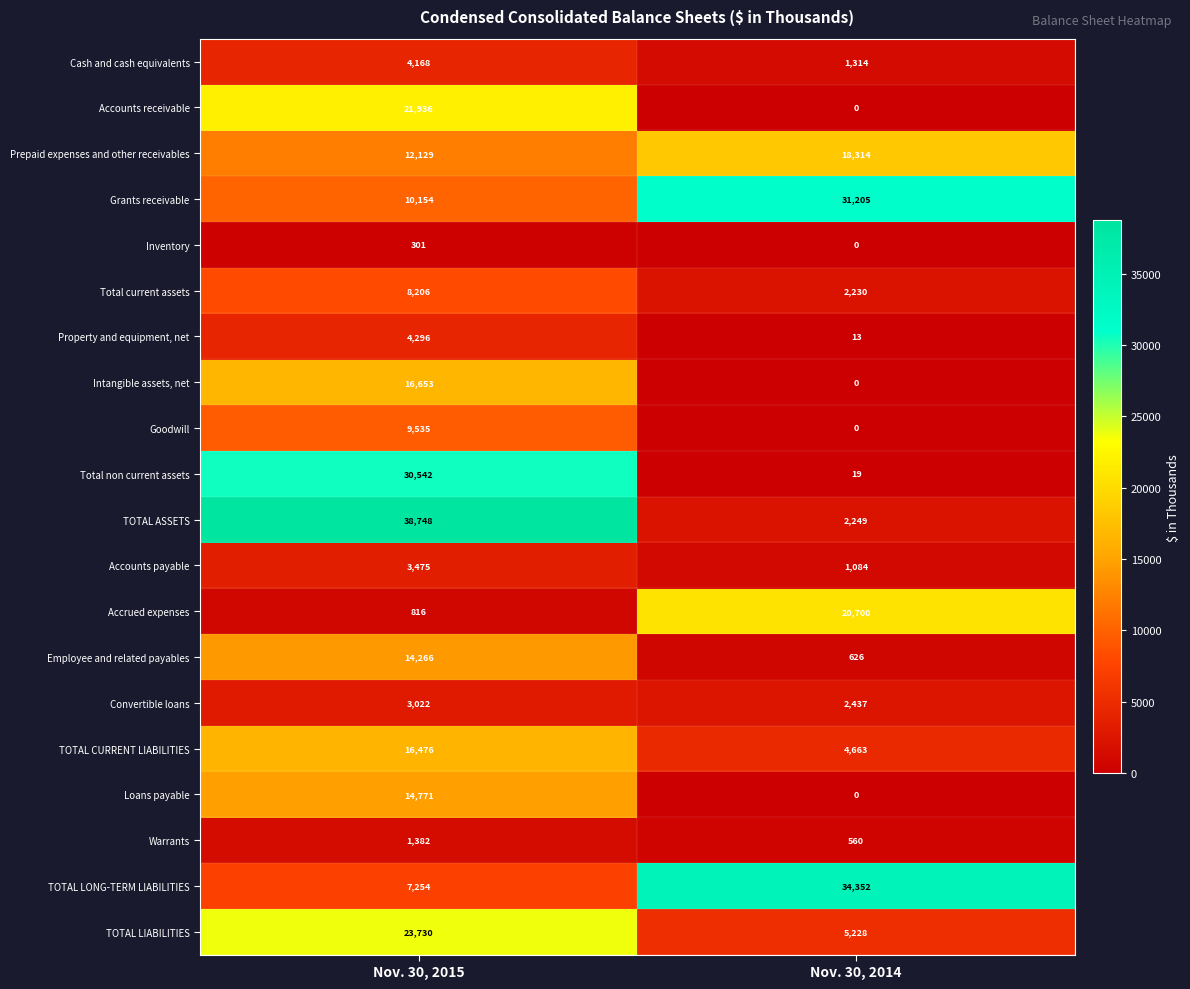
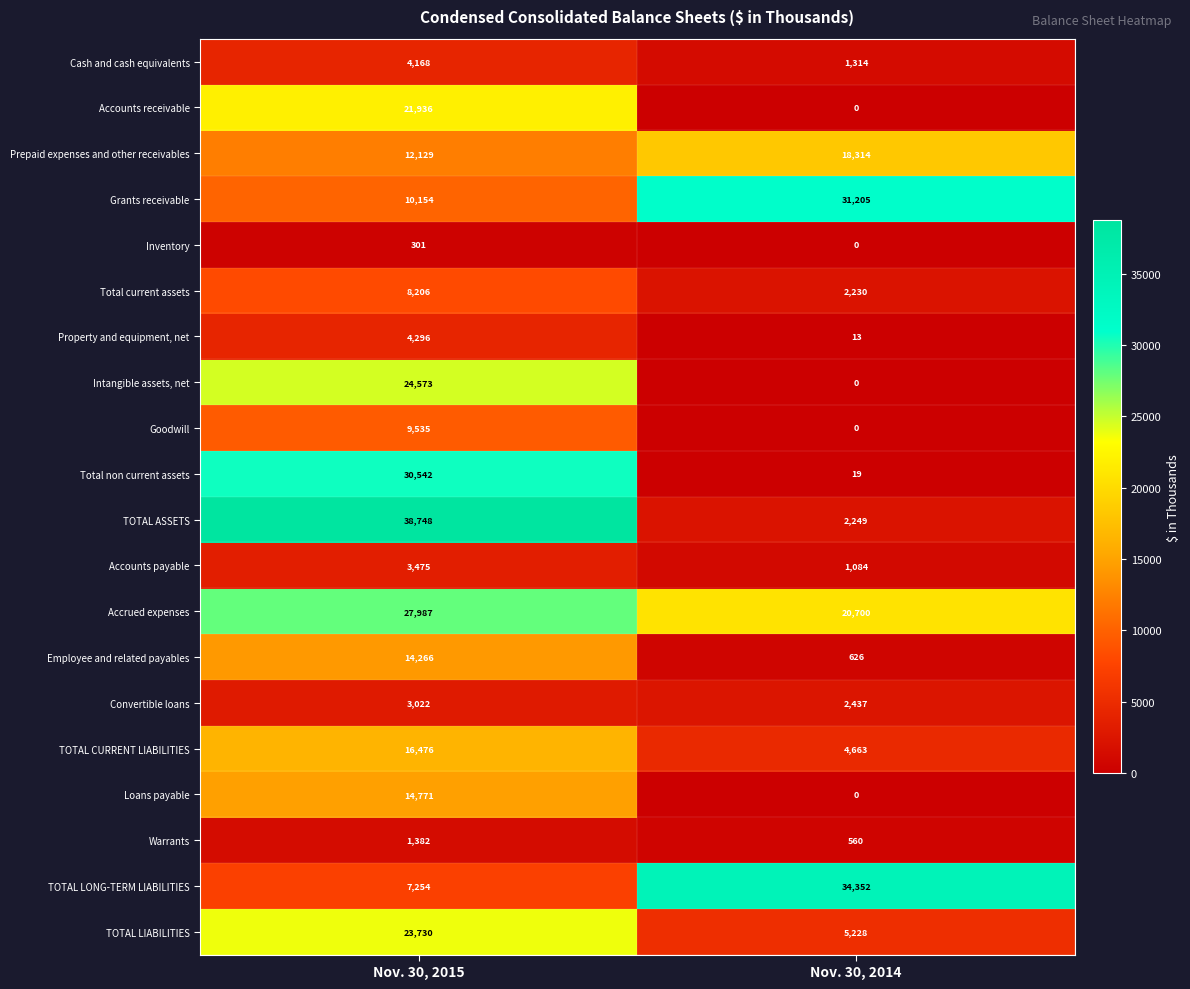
  {
    "Cash and cash equivalents": {
      "Nov. 30, 2015": "4,168",
      "Nov. 30, 2014": "1,314"
    },
    "Accounts receivable": {
      "Nov. 30, 2015": "21,936",
      "Nov. 30, 2014": "0"
    },
    "Prepaid expenses and other receivables": {
      "Nov. 30, 2015": "12,129",
      "Nov. 30, 2014": "18,314"
    },
    "Grants receivable": {
      "Nov. 30, 2015": "10,154",
      "Nov. 30, 2014": "31,205"
    },
    "Inventory": {
      "Nov. 30, 2015": "301",
      "Nov. 30, 2014": "0"
    },
    "Total current assets": {
      "Nov. 30, 2015": "8,206",
      "Nov. 30, 2014": "2,230"
    },
    "Property and equipment, net": {
      "Nov. 30, 2015": "4,296",
      "Nov. 30, 2014": "13"
    },
    "Intangible assets, net": {
-     "Nov. 30, 2015": "16,653",
+     "Nov. 30, 2015": "24,573",
      "Nov. 30, 2014": "0"
    },
    "Goodwill": {
      "Nov. 30, 2015": "9,535",
      "Nov. 30, 2014": "0"
    },
    "Total non current assets": {
      "Nov. 30, 2015": "30,542",
      "Nov. 30, 2014": "19"
    },
    "TOTAL ASSETS": {
      "Nov. 30, 2015": "38,748",
      "Nov. 30, 2014": "2,249"
    },
    "Accounts payable": {
      "Nov. 30, 2015": "3,475",
      "Nov. 30, 2014": "1,084"
    },
    "Accrued expenses": {
-     "Nov. 30, 2015": "816",
+     "Nov. 30, 2015": "27,987",
      "Nov. 30, 2014": "20,700"
    },
    "Employee and related payables": {
      "Nov. 30, 2015": "14,266",
      "Nov. 30, 2014": "626"
    },
    "Convertible loans": {
      "Nov. 30, 2015": "3,022",
      "Nov. 30, 2014": "2,437"
    },
    "TOTAL CURRENT LIABILITIES": {
      "Nov. 30, 2015": "16,476",
      "Nov. 30, 2014": "4,663"
    },
    "Loans payable": {
      "Nov. 30, 2015": "14,771",
      "Nov. 30, 2014": "0"
    },
    "Warrants": {
      "Nov. 30, 2015": "1,382",
      "Nov. 30, 2014": "560"
    },
    "TOTAL LONG-TERM LIABILITIES": {
      "Nov. 30, 2015": "7,254",
      "Nov. 30, 2014": "34,352"
    },
    "TOTAL LIABILITIES": {
      "Nov. 30, 2015": "23,730",
      "Nov. 30, 2014": "5,228"
    }
  }
